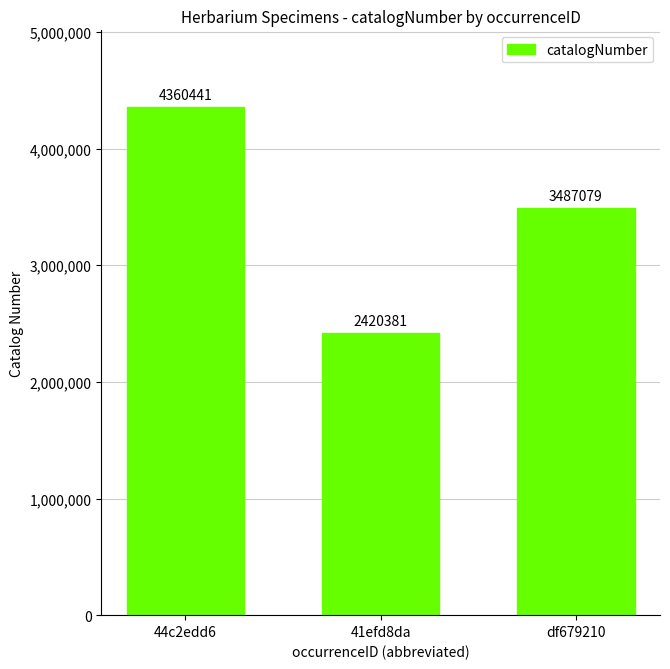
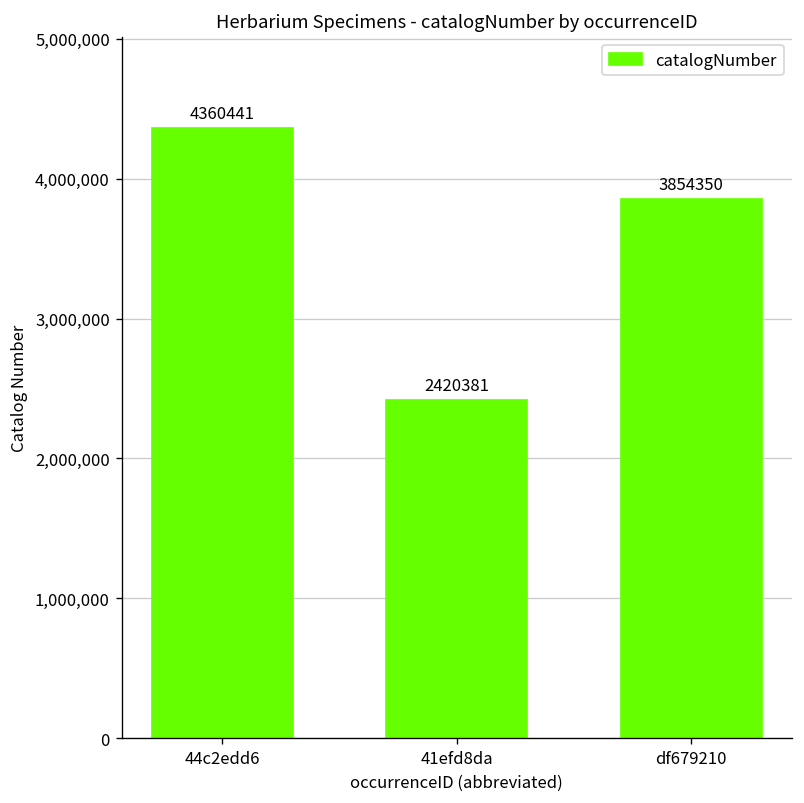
  {
    "44c2edd6": 4360441,
    "41efd8da": 2420381,
-   "df679210": 3487079
+   "df679210": 3854350
  }
